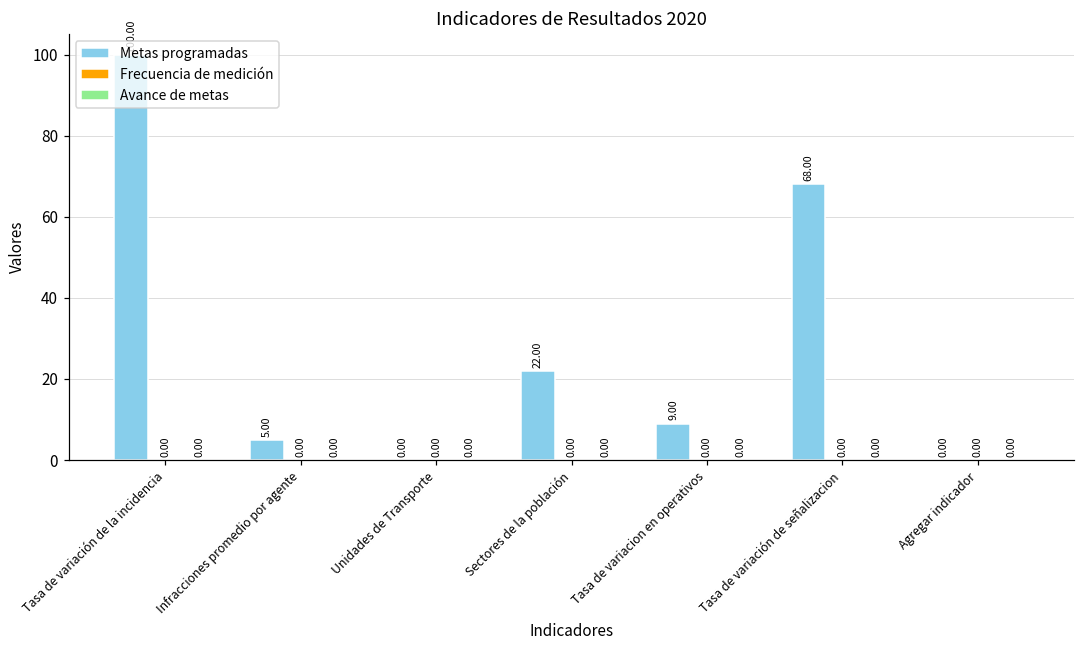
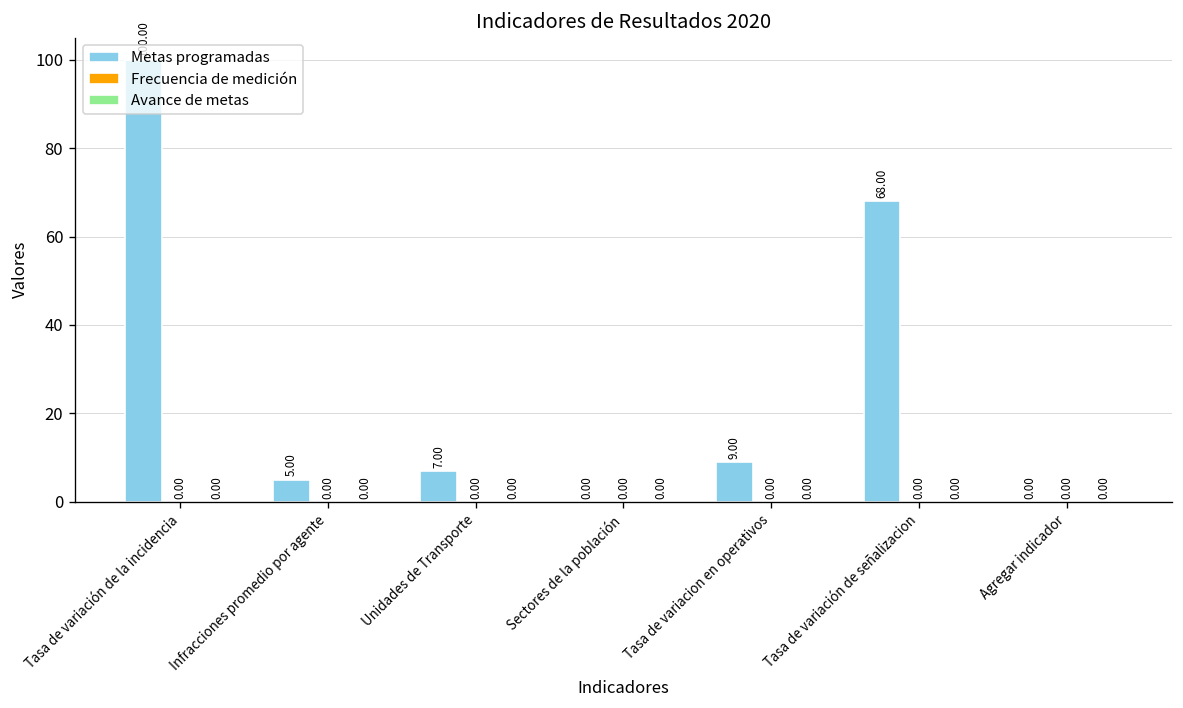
  {
    "Metas programadas": {
      "Infracciones promedio por agente": 5.00,
-     "Unidades de Transporte": 0.00,
-     "Sectores de la población": 22.00,
+     "Unidades de Transporte": 7.00,
+     "Sectores de la población": 0.00,
      "Tasa de variacion en operativos": 9.00,
      "Tasa de variación de señalizacion": 68.00,
      "Agregar indicador": 0.00
    },
    "Frecuencia de medición": {
      "Tasa de variación de la incidencia": 0.00,
      "Infracciones promedio por agente": 0.00,
      "Unidades de Transporte": 0.00,
      "Sectores de la población": 0.00,
      "Tasa de variacion en operativos": 0.00,
      "Tasa de variación de señalizacion": 0.00,
      "Agregar indicador": 0.00
    },
    "Avance de metas": {
      "Tasa de variación de la incidencia": 0.00,
      "Infracciones promedio por agente": 0.00,
      "Unidades de Transporte": 0.00,
      "Sectores de la población": 0.00,
      "Tasa de variacion en operativos": 0.00,
      "Tasa de variación de señalizacion": 0.00,
      "Agregar indicador": 0.00
    }
  }
